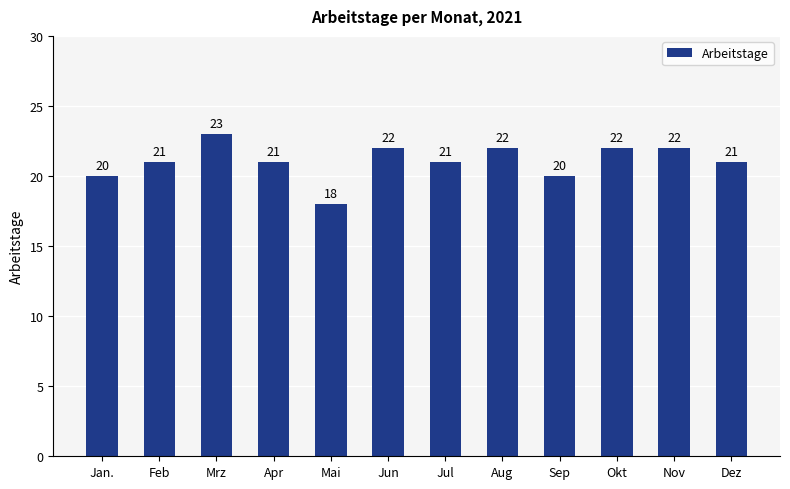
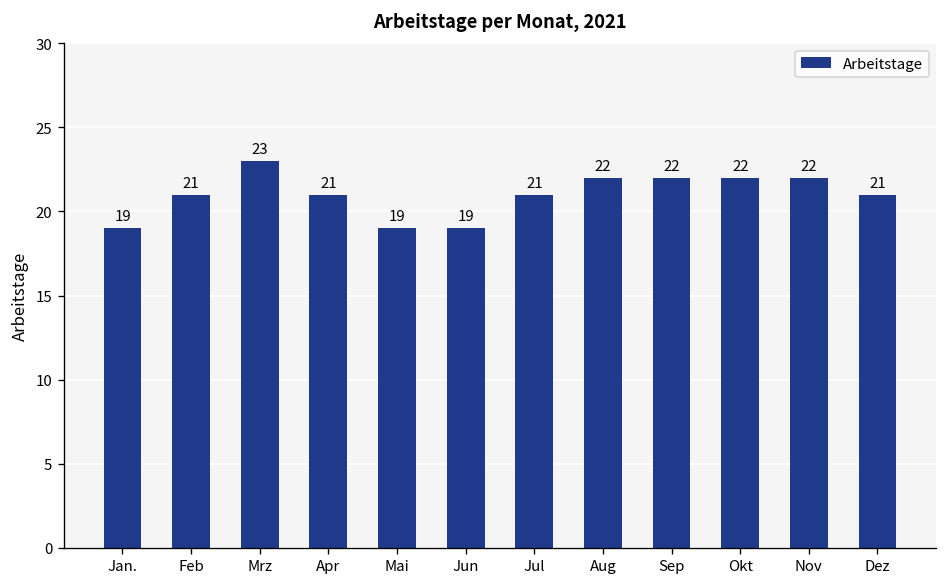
  {
-   "Jan.": 20,
+   "Jan.": 19,
    "Feb": 21,
    "Mrz": 23,
    "Apr": 21,
-   "Mai": 18,
-   "Jun": 22,
+   "Mai": 19,
+   "Jun": 19,
    "Jul": 21,
    "Aug": 22,
-   "Sep": 20,
+   "Sep": 22,
    "Okt": 22,
    "Nov": 22,
    "Dez": 21
  }
